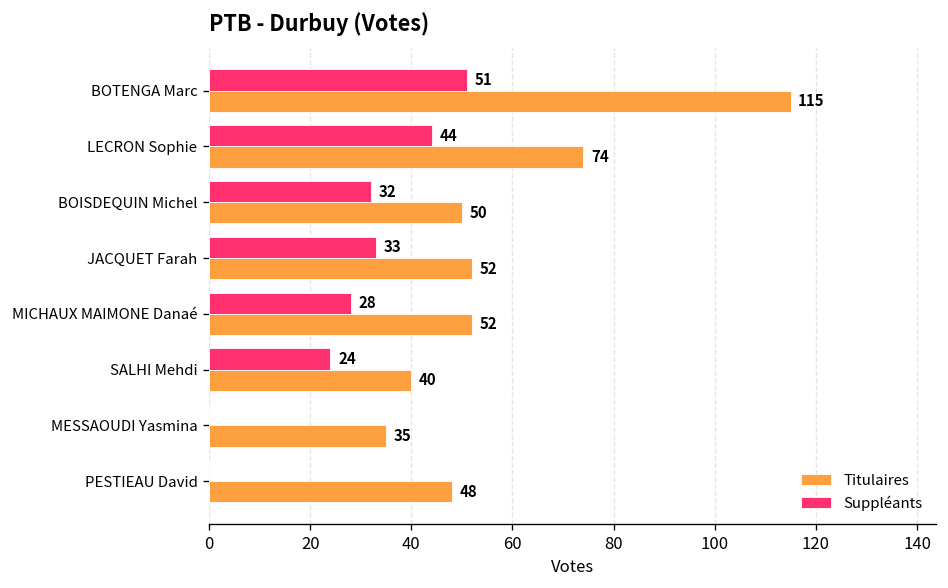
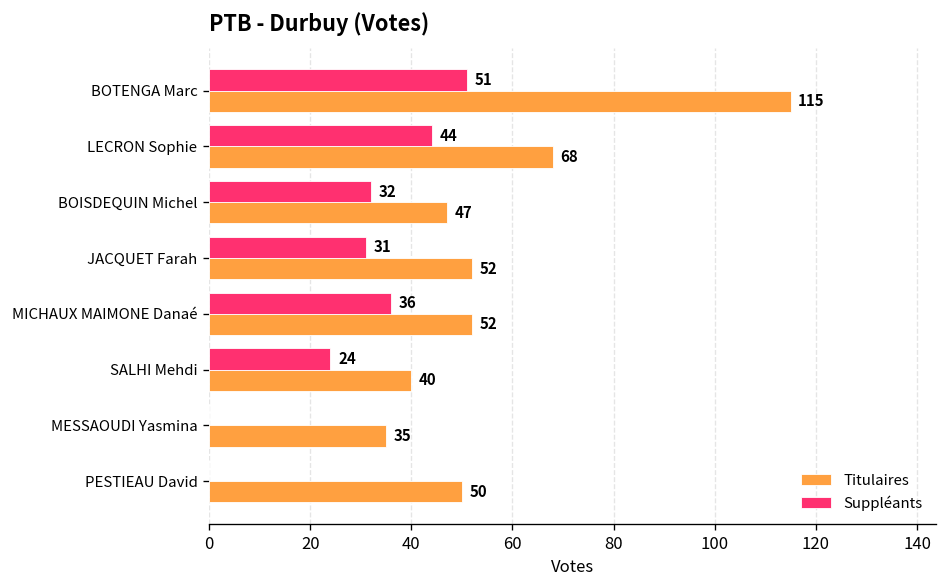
  {
    "Titulaires": {
      "BOTENGA Marc": 115,
-     "LECRON Sophie": 74,
-     "BOISDEQUIN Michel": 50,
+     "LECRON Sophie": 68,
+     "BOISDEQUIN Michel": 47,
      "JACQUET Farah": 52,
      "MICHAUX MAIMONE Danaé": 52,
      "SALHI Mehdi": 40,
      "MESSAOUDI Yasmina": 35,
-     "PESTIEAU David": 48
+     "PESTIEAU David": 50
    },
    "Suppléants": {
      "BOTENGA Marc": 51,
      "LECRON Sophie": 44,
      "BOISDEQUIN Michel": 32,
-     "JACQUET Farah": 33,
-     "MICHAUX MAIMONE Danaé": 28,
+     "JACQUET Farah": 31,
+     "MICHAUX MAIMONE Danaé": 36,
      "SALHI Mehdi": 24
    }
  }
